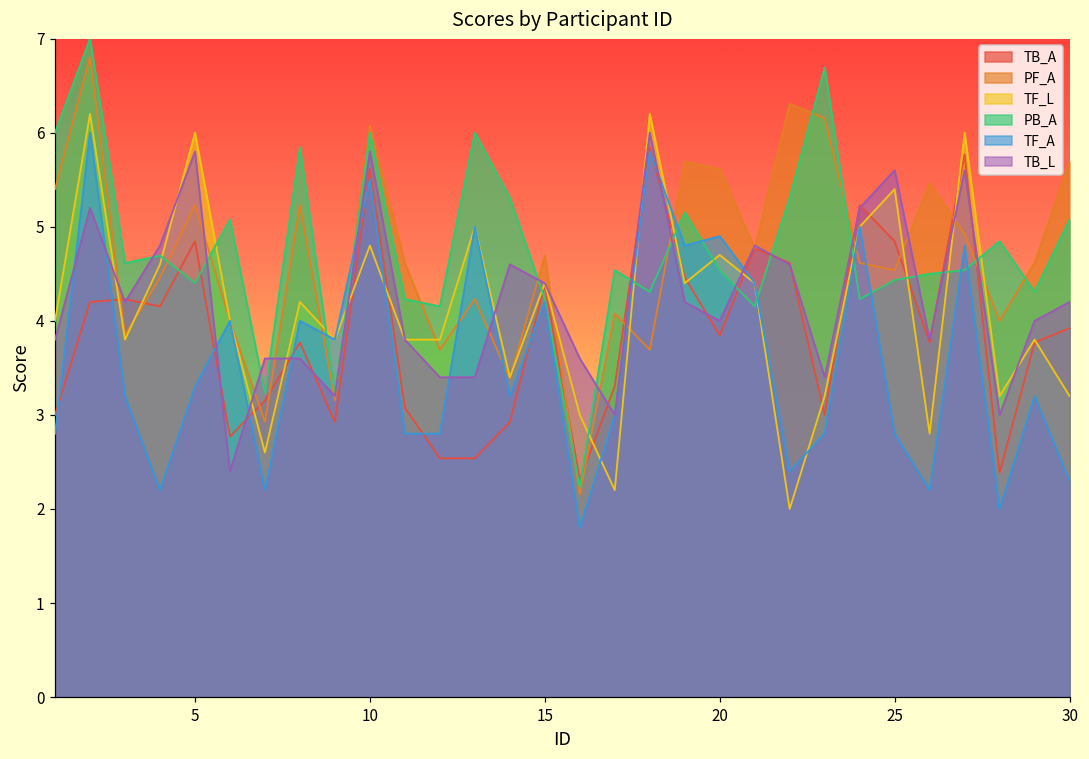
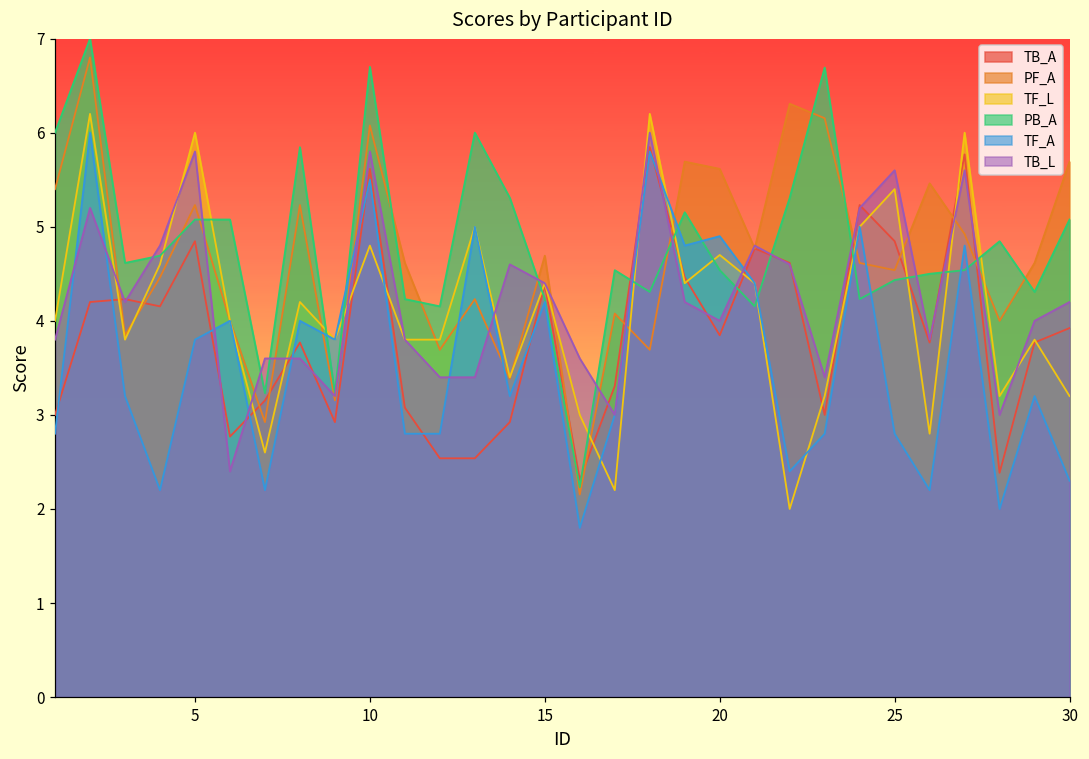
  {
    "TF_L": {
      "5": 6.0,
      "10": 4.8,
      "20": 4.7,
      "25": 5.4,
      "30": 3.2
    },
    "PB_A": {
-     "5": 4.4,
-     "10": 6.0,
+     "5": 5.1,
+     "10": 6.7,
      "15": 4.2,
      "20": 4.5,
      "25": 4.4,
      "30": 5.1
    },
    "TF_A": {
-     "5": 3.3,
+     "5": 3.8,
      "10": 5.5,
      "15": 4.2,
      "20": 4.9,
      "25": 2.8,
      "30": 2.3
    },
    "TB_L": {
      "5": 5.8,
      "10": 5.8,
      "20": 4.0,
      "25": 5.6,
      "30": 4.2
    }
  }
